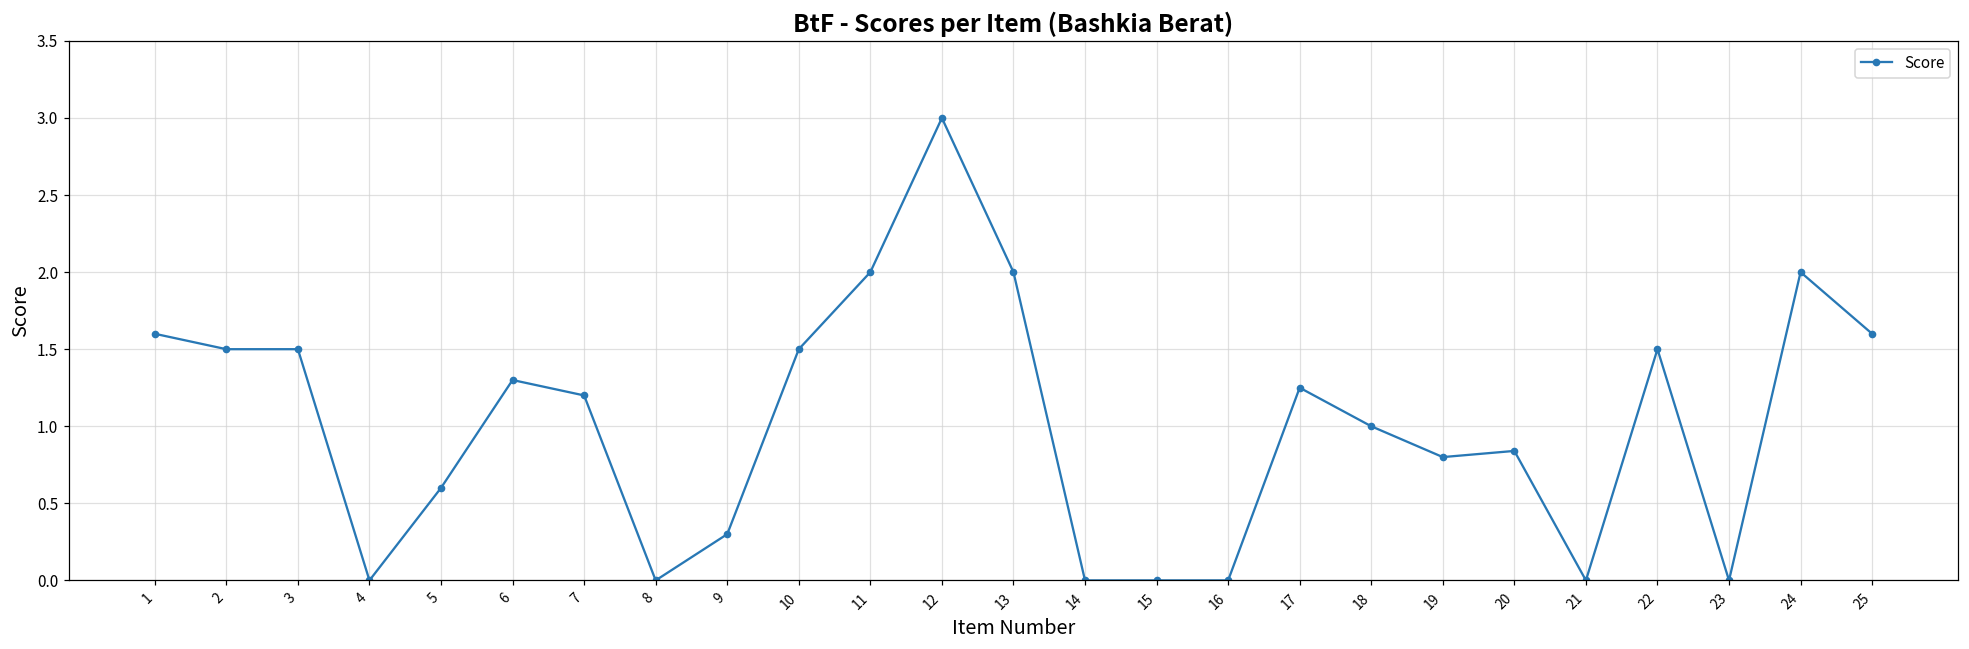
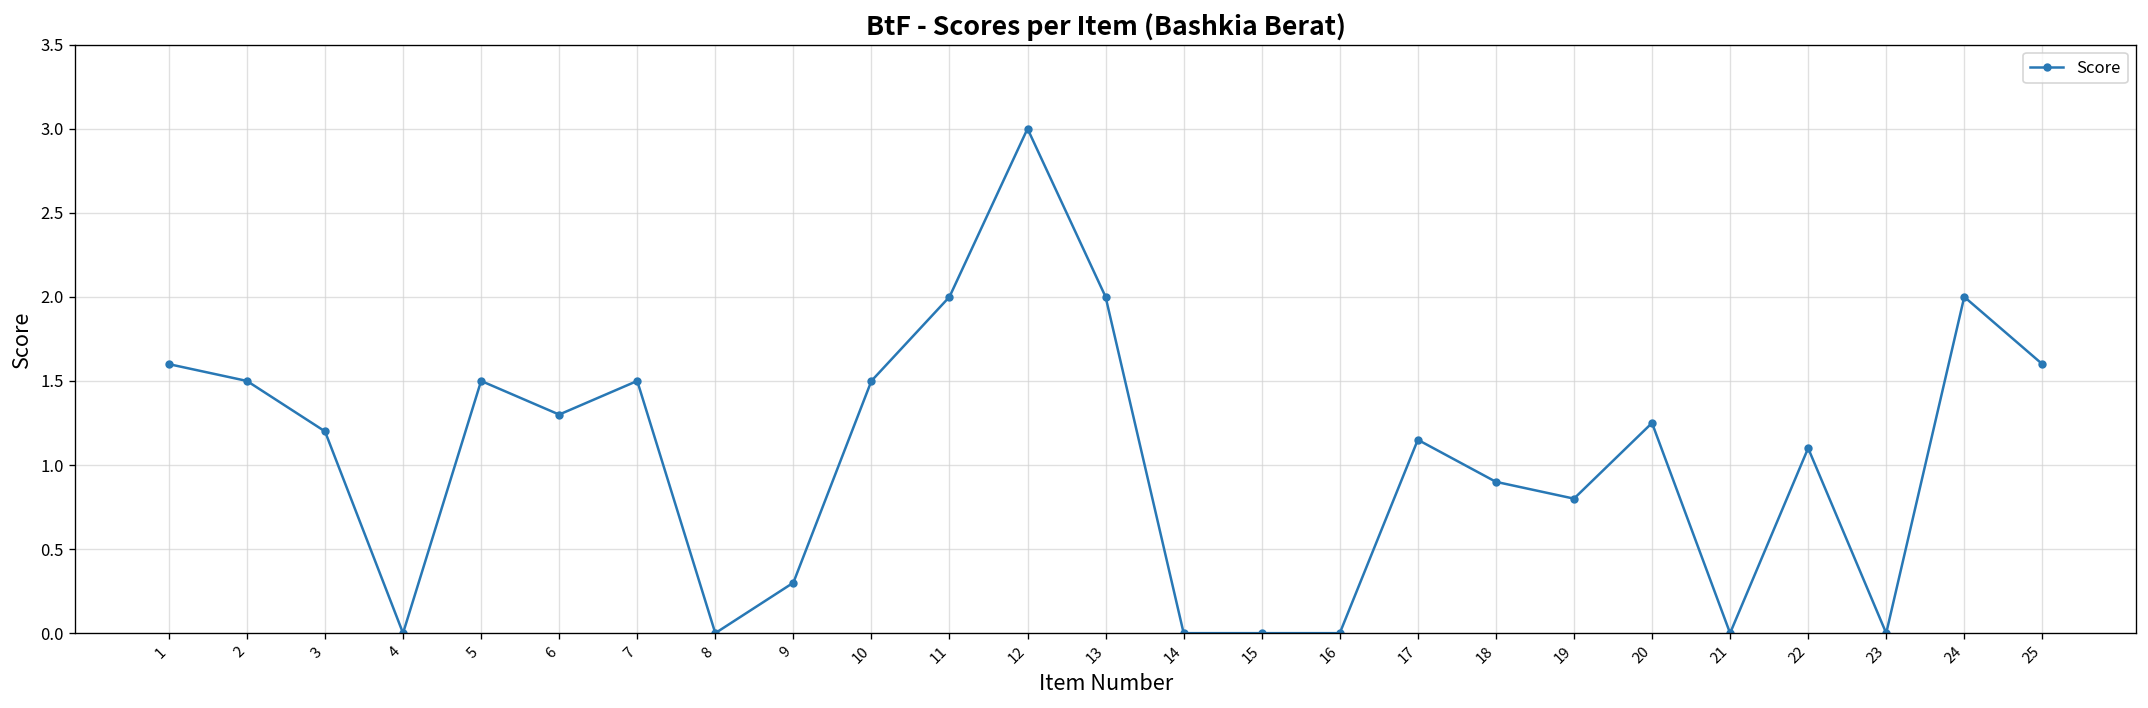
  {
    "1": 1.60,
    "2": 1.50,
-   "3": 1.5,
+   "3": 1.2,
    "4": 0.00,
-   "5": 0.6,
+   "5": 1.5,
    "6": 1.30,
-   "7": 1.2,
+   "7": 1.5,
    "8": 0.00,
    "9": 0.30,
    "10": 1.50,
    "11": 2.00,
    "12": 3.00,
    "13": 2.00,
    "14": 0.00,
    "15": 0.00,
    "16": 0.00,
-   "17": 1.25,
-   "18": 1.0,
+   "17": 1.15,
+   "18": 0.9,
    "19": 0.80,
-   "20": 0.84,
+   "20": 1.25,
    "21": 0.00,
-   "22": 1.5,
+   "22": 1.1,
    "23": 0.00,
    "24": 2.00,
    "25": 1.60
  }
